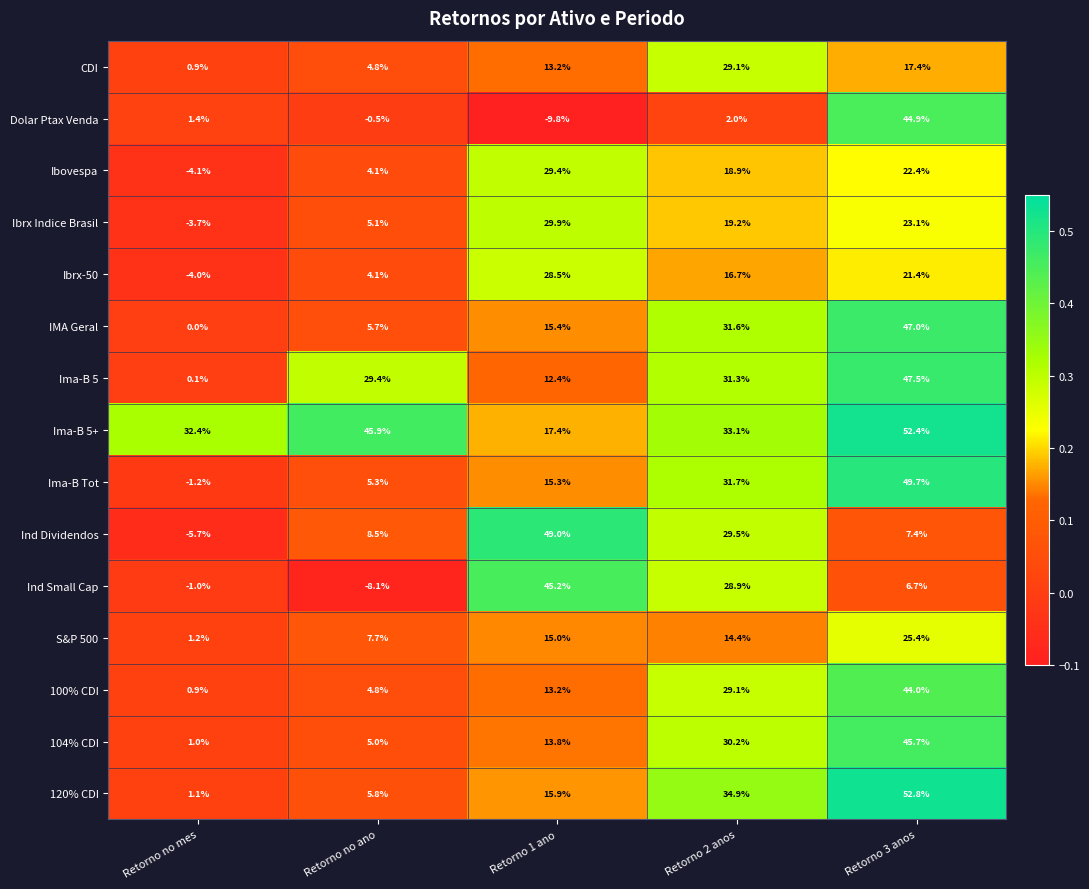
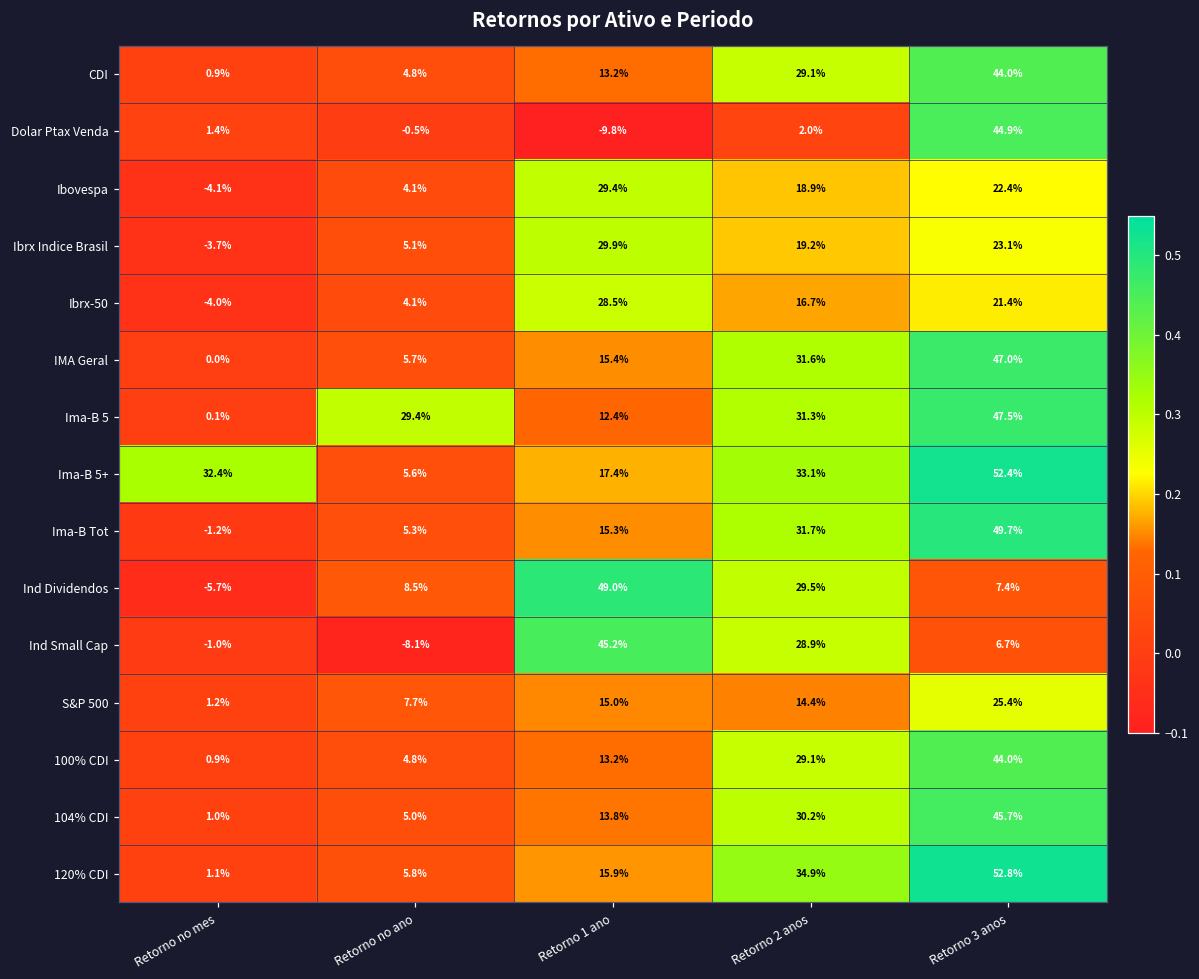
  {
    "CDI": {
      "Retorno no mes": "0.9%",
      "Retorno no ano": "4.8%",
      "Retorno 1 ano": "13.2%",
      "Retorno 2 anos": "29.1%",
-     "Retorno 3 anos": "17.4%"
+     "Retorno 3 anos": "44.0%"
    },
    "Dolar Ptax Venda": {
      "Retorno no mes": "1.4%",
      "Retorno no ano": "-0.5%",
      "Retorno 1 ano": "-9.8%",
      "Retorno 2 anos": "2.0%",
      "Retorno 3 anos": "44.9%"
    },
    "Ibovespa": {
      "Retorno no mes": "-4.1%",
      "Retorno no ano": "4.1%",
      "Retorno 1 ano": "29.4%",
      "Retorno 2 anos": "18.9%",
      "Retorno 3 anos": "22.4%"
    },
    "Ibrx Indice Brasil": {
      "Retorno no mes": "-3.7%",
      "Retorno no ano": "5.1%",
      "Retorno 1 ano": "29.9%",
      "Retorno 2 anos": "19.2%",
      "Retorno 3 anos": "23.1%"
    },
    "Ibrx-50": {
      "Retorno no mes": "-4.0%",
      "Retorno no ano": "4.1%",
      "Retorno 1 ano": "28.5%",
      "Retorno 2 anos": "16.7%",
      "Retorno 3 anos": "21.4%"
    },
    "IMA Geral": {
      "Retorno no mes": "0.0%",
      "Retorno no ano": "5.7%",
      "Retorno 1 ano": "15.4%",
      "Retorno 2 anos": "31.6%",
      "Retorno 3 anos": "47.0%"
    },
    "Ima-B 5": {
      "Retorno no mes": "0.1%",
      "Retorno no ano": "29.4%",
      "Retorno 1 ano": "12.4%",
      "Retorno 2 anos": "31.3%",
      "Retorno 3 anos": "47.5%"
    },
    "Ima-B 5+": {
      "Retorno no mes": "32.4%",
-     "Retorno no ano": "45.9%",
+     "Retorno no ano": "5.6%",
      "Retorno 1 ano": "17.4%",
      "Retorno 2 anos": "33.1%",
      "Retorno 3 anos": "52.4%"
    },
    "Ima-B Tot": {
      "Retorno no mes": "-1.2%",
      "Retorno no ano": "5.3%",
      "Retorno 1 ano": "15.3%",
      "Retorno 2 anos": "31.7%",
      "Retorno 3 anos": "49.7%"
    },
    "Ind Dividendos": {
      "Retorno no mes": "-5.7%",
      "Retorno no ano": "8.5%",
      "Retorno 1 ano": "49.0%",
      "Retorno 2 anos": "29.5%",
      "Retorno 3 anos": "7.4%"
    },
    "Ind Small Cap": {
      "Retorno no mes": "-1.0%",
      "Retorno no ano": "-8.1%",
      "Retorno 1 ano": "45.2%",
      "Retorno 2 anos": "28.9%",
      "Retorno 3 anos": "6.7%"
    },
    "S&P 500": {
      "Retorno no mes": "1.2%",
      "Retorno no ano": "7.7%",
      "Retorno 1 ano": "15.0%",
      "Retorno 2 anos": "14.4%",
      "Retorno 3 anos": "25.4%"
    },
    "100% CDI": {
      "Retorno no mes": "0.9%",
      "Retorno no ano": "4.8%",
      "Retorno 1 ano": "13.2%",
      "Retorno 2 anos": "29.1%",
      "Retorno 3 anos": "44.0%"
    },
    "104% CDI": {
      "Retorno no mes": "1.0%",
      "Retorno no ano": "5.0%",
      "Retorno 1 ano": "13.8%",
      "Retorno 2 anos": "30.2%",
      "Retorno 3 anos": "45.7%"
    },
    "120% CDI": {
      "Retorno no mes": "1.1%",
      "Retorno no ano": "5.8%",
      "Retorno 1 ano": "15.9%",
      "Retorno 2 anos": "34.9%",
      "Retorno 3 anos": "52.8%"
    }
  }
